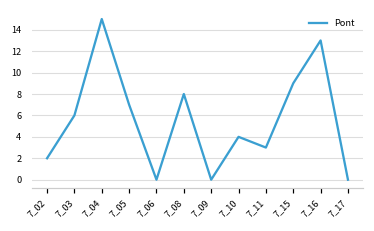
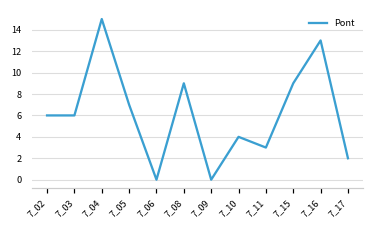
  {
-   "7_02": 2,
+   "7_02": 6,
    "7_03": 6,
    "7_04": 15,
    "7_05": 7,
    "7_06": 0,
-   "7_08": 8,
+   "7_08": 9,
    "7_09": 0,
    "7_10": 4,
    "7_11": 3,
    "7_15": 9,
    "7_16": 13,
-   "7_17": 0
+   "7_17": 2
  }
